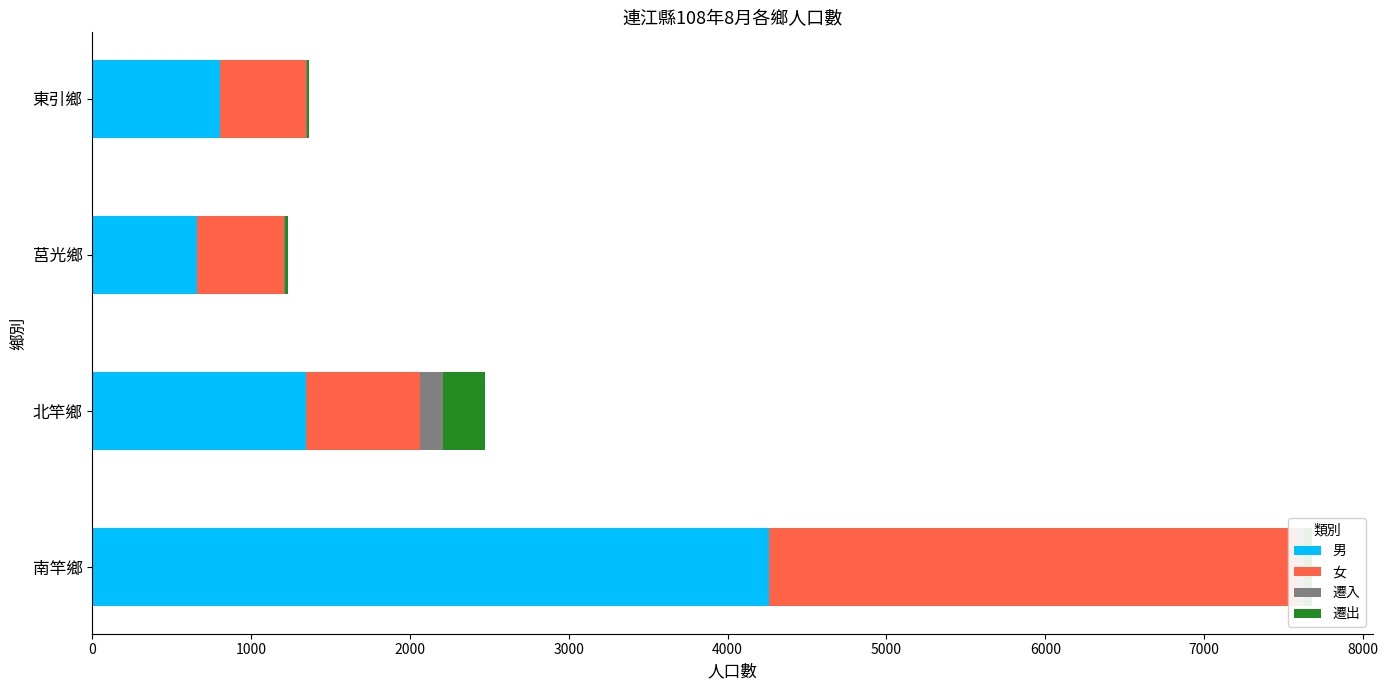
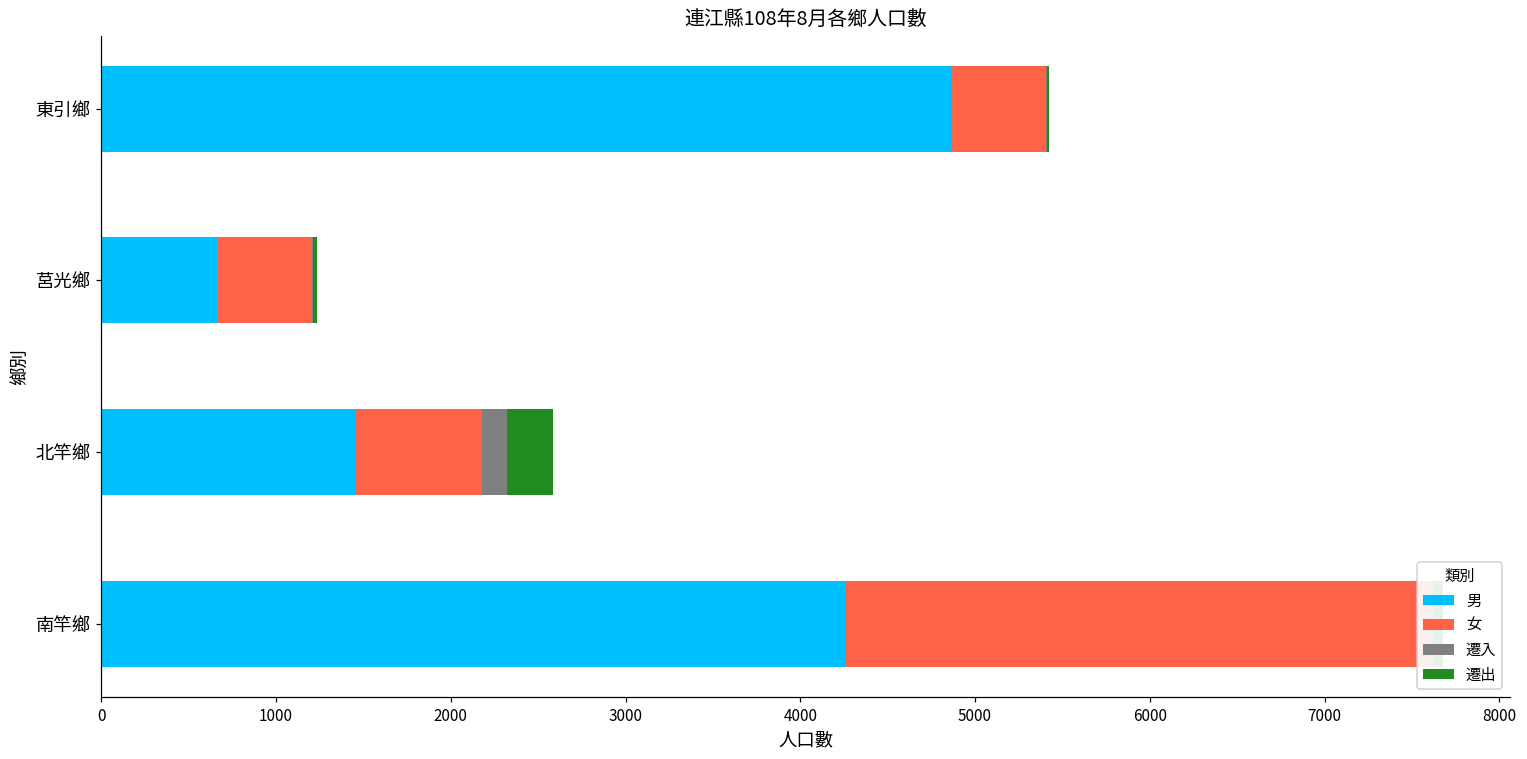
  {
    "男": {
-     "東引鄉": 810,
+     "東引鄉": 4860,
      "莒光鄉": 660,
-     "北竿鄉": 1350,
+     "北竿鄉": 1460,
      "南竿鄉": 4260
    },
    "女": {
      "東引鄉": 540,
      "莒光鄉": 550,
      "北竿鄉": 720
    },
    "遷入": {
      "北竿鄉": 150
    },
    "遷出": {
      "莒光鄉": 20,
      "北竿鄉": 260
    }
  }
